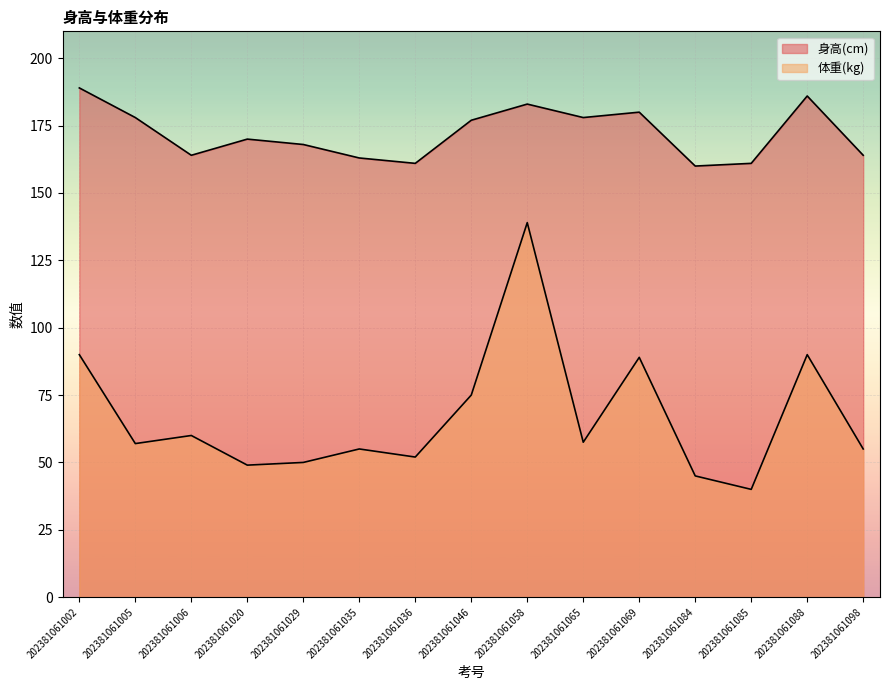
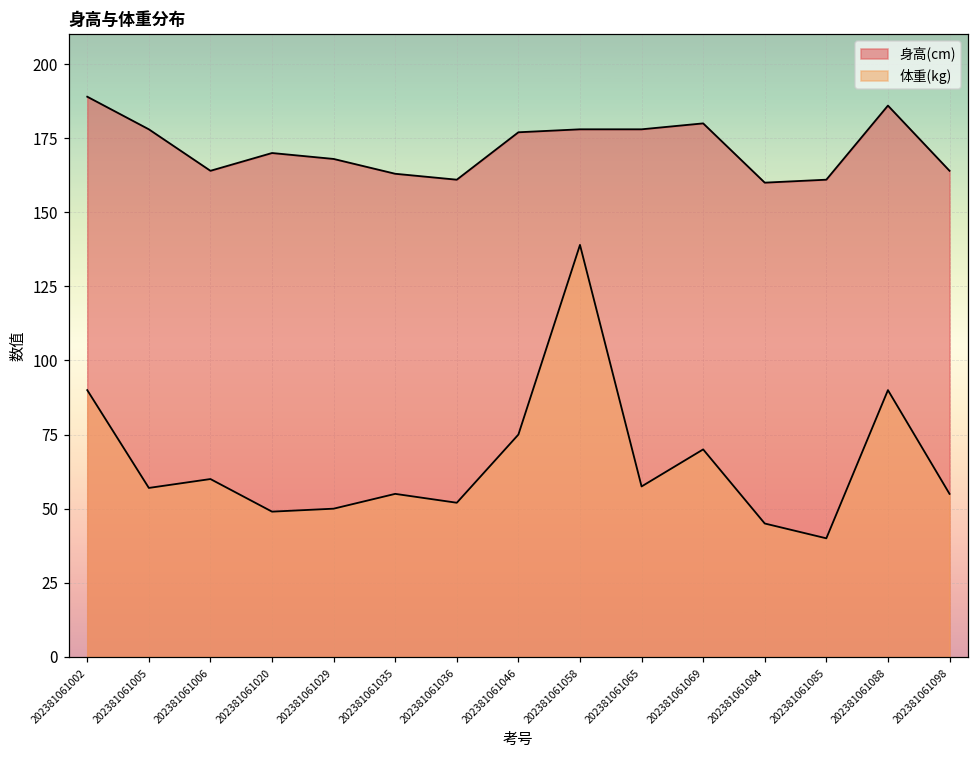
  {
    "身高(cm)": {
      "202381061002": 189,
      "202381061005": 178,
      "202381061006": 164,
      "202381061020": 170,
      "202381061029": 168,
      "202381061035": 163,
      "202381061036": 161,
      "202381061046": 177,
-     "202381061058": 183,
+     "202381061058": 178,
      "202381061065": 178,
      "202381061069": 180,
      "202381061084": 160,
      "202381061085": 161,
      "202381061088": 186,
      "202381061098": 164
    },
    "体重(kg)": {
      "202381061002": 90,
      "202381061005": 57,
      "202381061006": 60,
      "202381061020": 49,
      "202381061029": 50,
      "202381061035": 55,
      "202381061036": 52,
      "202381061046": 75,
      "202381061058": 139,
      "202381061065": 58,
-     "202381061069": 89,
+     "202381061069": 70,
      "202381061084": 45,
      "202381061085": 40,
      "202381061088": 90,
      "202381061098": 55
    }
  }
